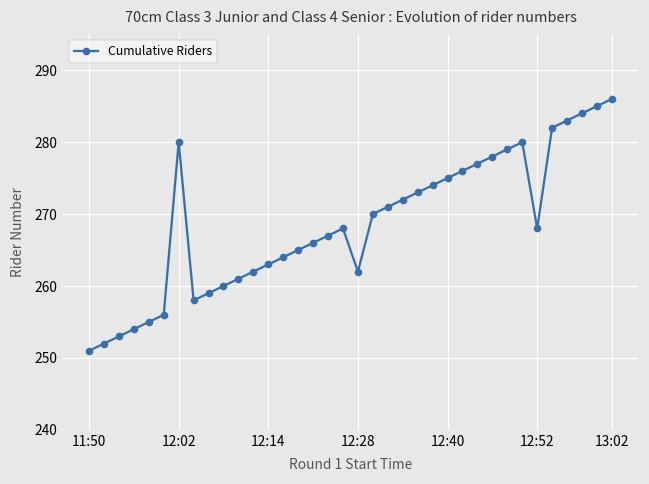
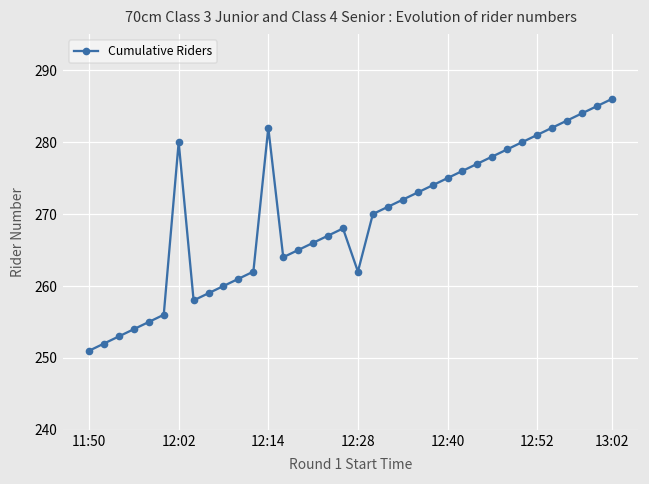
  {
    "11:50": 251,
    "12:02": 280,
-   "12:14": 263,
+   "12:14": 282,
    "12:28": 262,
    "12:40": 275,
-   "12:52": 268,
+   "12:52": 281,
    "13:02": 286
  }
